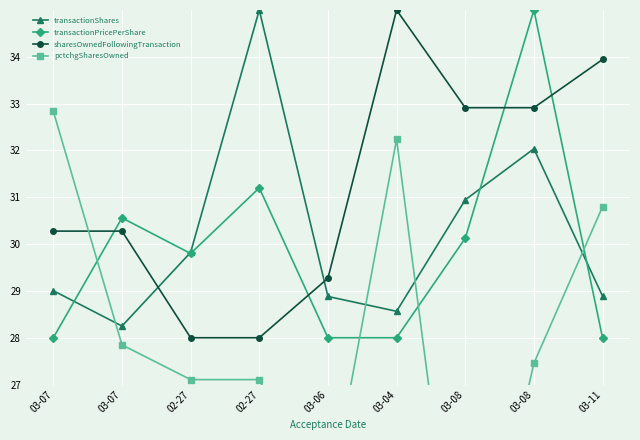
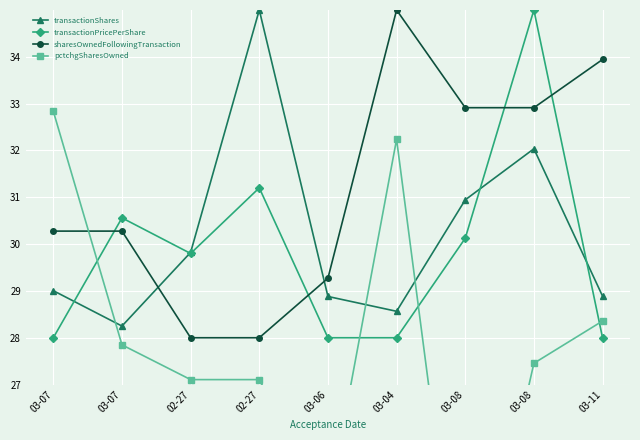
  {
    "pctchgSharesOwned": {
      "03-04": 32.2,
-     "03-11": 30.8
+     "03-11": 28.4
    }
  }
